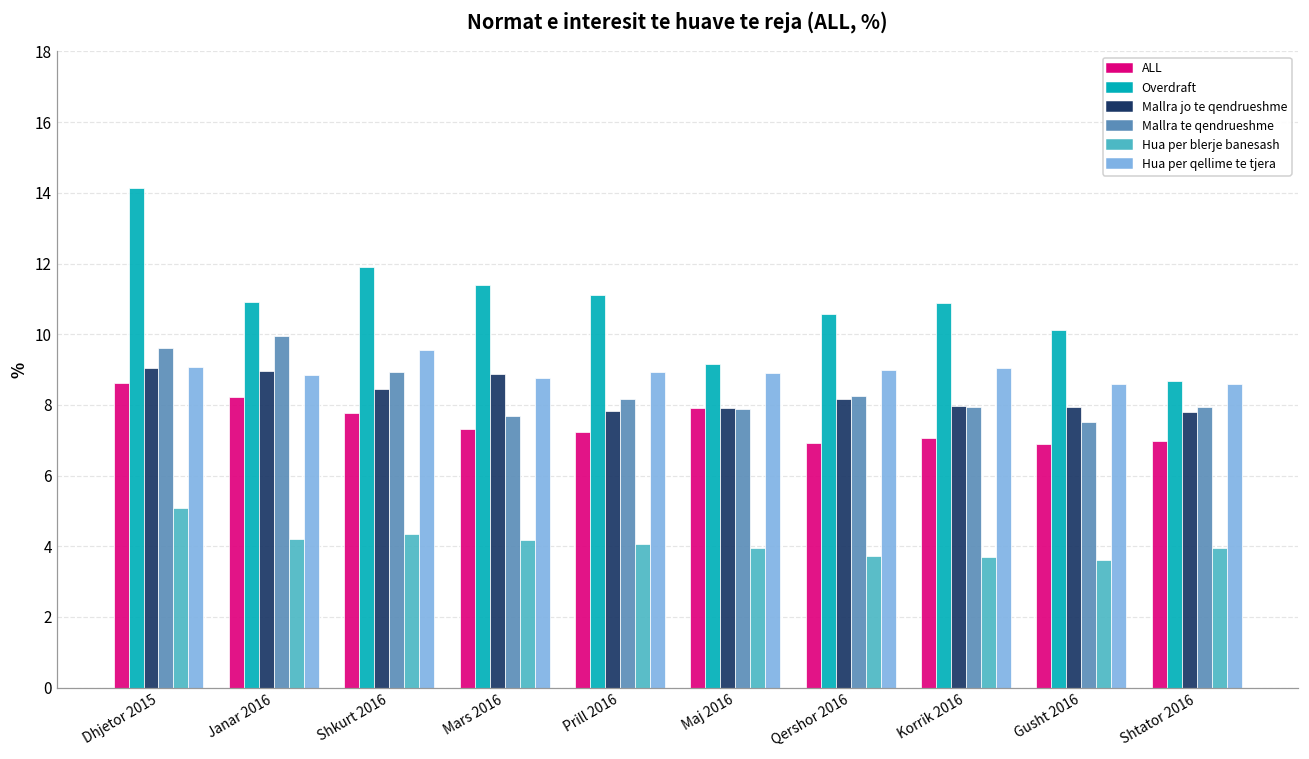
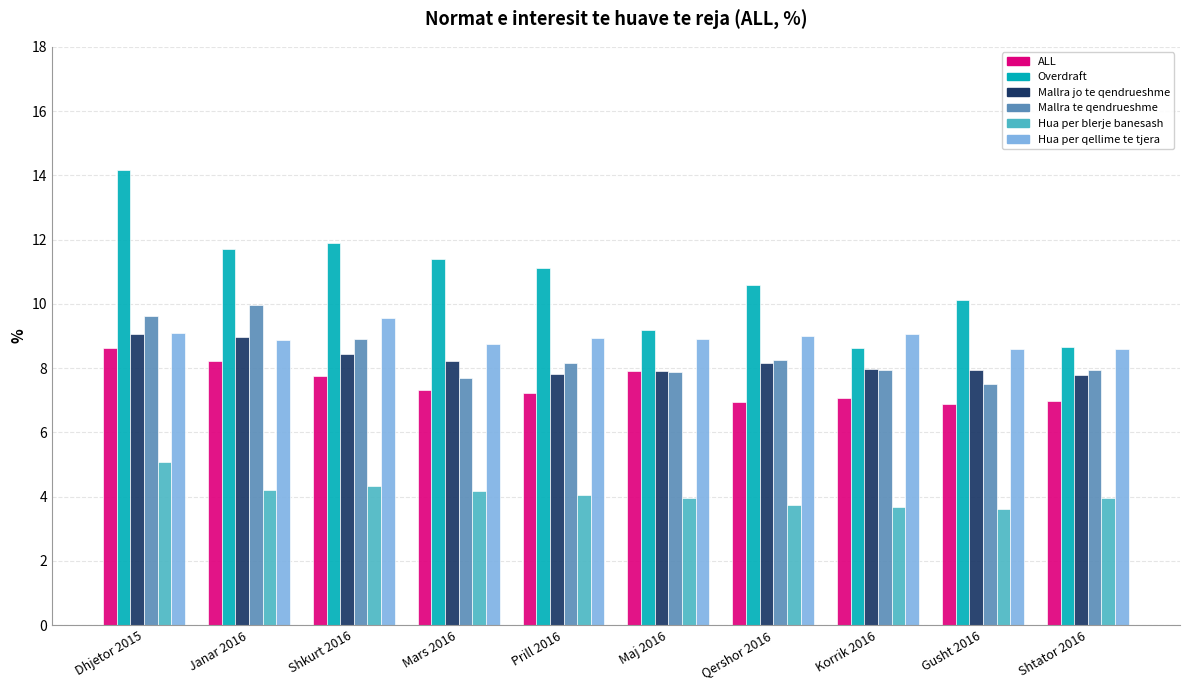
  {
    "ALL": {
      "Dhjetor 2015": 8.6,
      "Janar 2016": 8.2,
      "Shkurt 2016": 7.8,
      "Mars 2016": 7.3,
      "Prill 2016": 7.2,
      "Maj 2016": 7.9,
      "Qershor 2016": 6.9,
      "Korrik 2016": 7.1,
      "Gusht 2016": 6.9,
      "Shtator 2016": 7.0
    },
    "Overdraft": {
      "Dhjetor 2015": 14.2,
-     "Janar 2016": 10.9,
+     "Janar 2016": 11.7,
      "Shkurt 2016": 11.9,
      "Mars 2016": 11.4,
      "Prill 2016": 11.1,
      "Maj 2016": 9.2,
      "Qershor 2016": 10.6,
-     "Korrik 2016": 10.9,
+     "Korrik 2016": 8.6,
      "Gusht 2016": 10.1,
      "Shtator 2016": 8.7
    },
    "Mallra jo te qendrueshme": {
      "Dhjetor 2015": 9.1,
      "Janar 2016": 9.0,
      "Shkurt 2016": 8.4,
-     "Mars 2016": 8.9,
+     "Mars 2016": 8.2,
      "Prill 2016": 7.8,
      "Maj 2016": 7.9,
      "Qershor 2016": 8.2,
      "Korrik 2016": 8.0,
      "Gusht 2016": 7.9,
      "Shtator 2016": 7.8
    },
    "Hua per qellime te tjera": {
      "Dhjetor 2015": 9.1,
      "Janar 2016": 8.9,
      "Shkurt 2016": 9.6,
      "Mars 2016": 8.8,
      "Prill 2016": 8.9,
      "Maj 2016": 8.9,
      "Qershor 2016": 9.0,
      "Korrik 2016": 9.1,
      "Gusht 2016": 8.6,
      "Shtator 2016": 8.6
    }
  }
